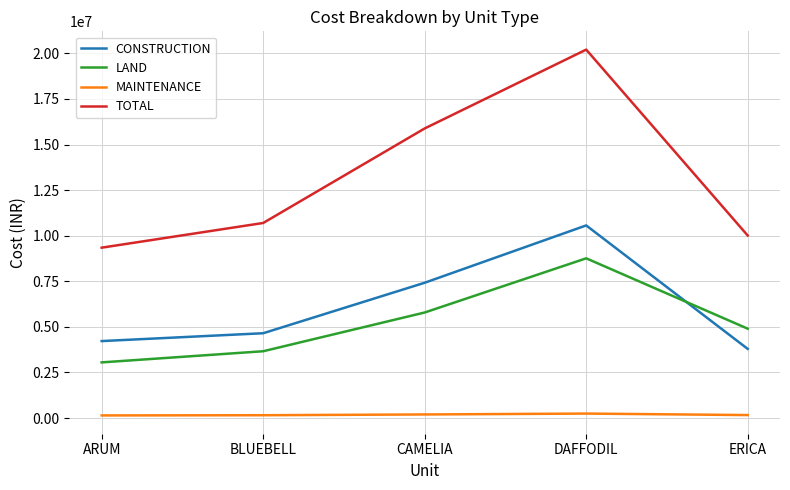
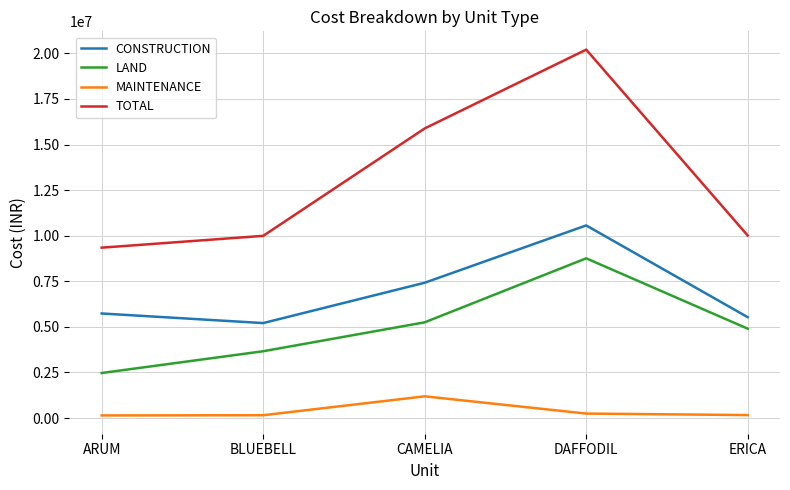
  {
    "CONSTRUCTION": {
-     "ARUM": 4200000,
-     "BLUEBELL": 4700000,
+     "ARUM": 5700000,
+     "BLUEBELL": 5200000,
      "CAMELIA": 7400000,
      "DAFFODIL": 10600000,
-     "ERICA": 3800000
+     "ERICA": 5500000
    },
    "LAND": {
-     "ARUM": 3100000,
+     "ARUM": 2500000,
      "BLUEBELL": 3700000,
-     "CAMELIA": 5800000,
+     "CAMELIA": 5200000,
      "DAFFODIL": 8800000,
      "ERICA": 4900000
    },
    "MAINTENANCE": {
      "ARUM": 100000,
      "BLUEBELL": 200000,
-     "CAMELIA": 200000,
+     "CAMELIA": 1200000,
      "DAFFODIL": 200000,
      "ERICA": 200000
    },
    "TOTAL": {
      "ARUM": 9300000,
-     "BLUEBELL": 10700000,
+     "BLUEBELL": 10000000,
      "CAMELIA": 15900000,
      "DAFFODIL": 20200000,
      "ERICA": 10000000
    }
  }
